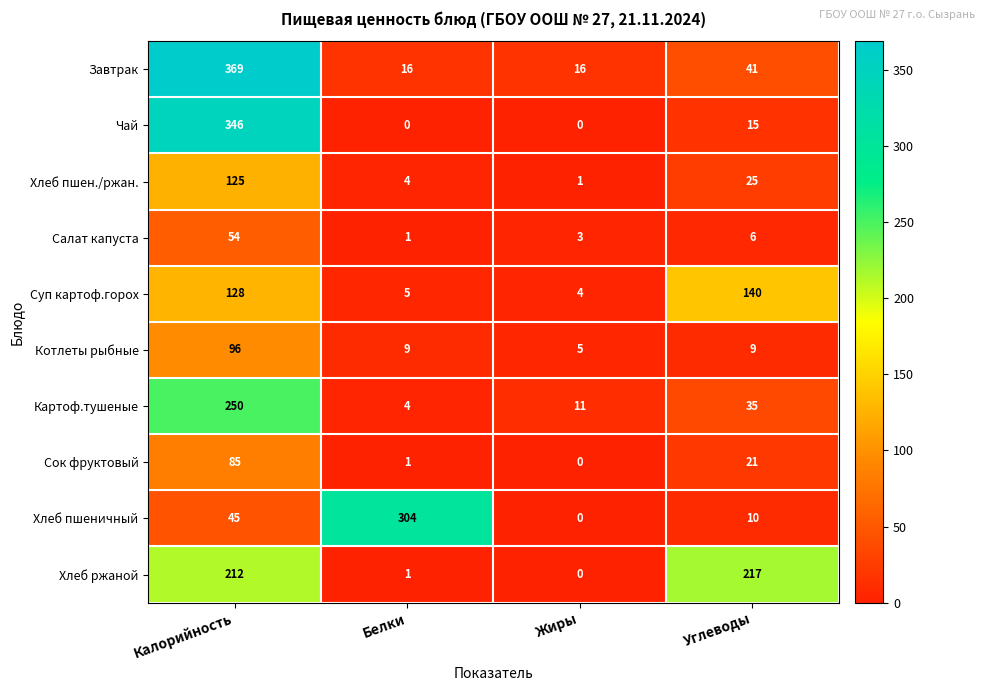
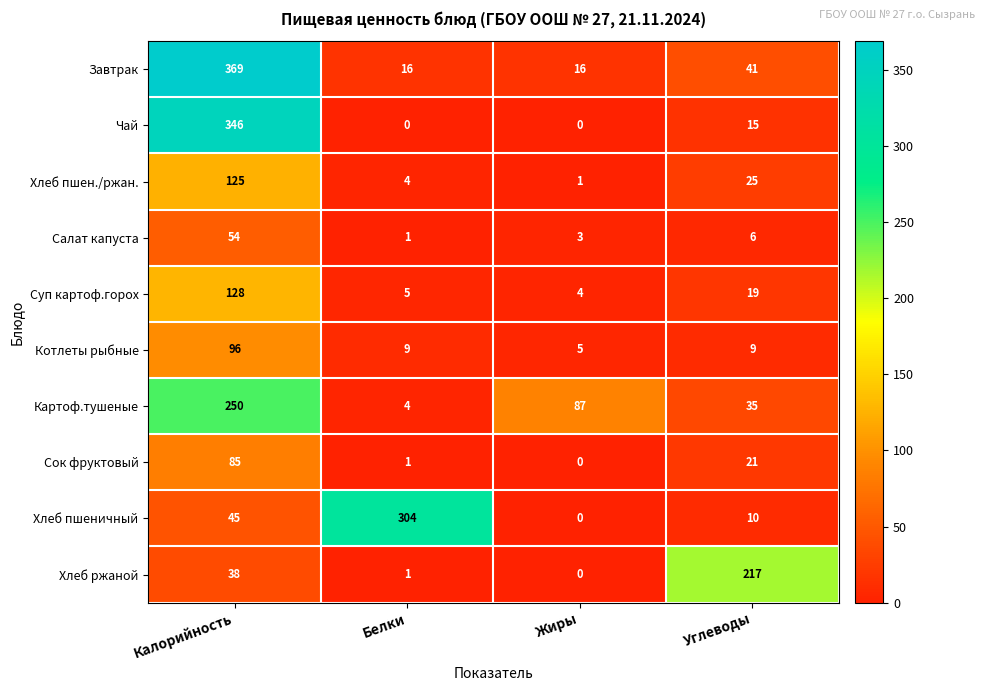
  {
    "Завтрак": {
      "Калорийность": 369,
      "Белки": 16,
      "Жиры": 16,
      "Углеводы": 41
    },
    "Чай": {
      "Калорийность": 346,
      "Белки": 0,
      "Жиры": 0,
      "Углеводы": 15
    },
    "Хлеб пшен./ржан.": {
      "Калорийность": 125,
      "Белки": 4,
      "Жиры": 1,
      "Углеводы": 25
    },
    "Салат капуста": {
      "Калорийность": 54,
      "Белки": 1,
      "Жиры": 3,
      "Углеводы": 6
    },
    "Суп картоф.горох": {
      "Калорийность": 128,
      "Белки": 5,
      "Жиры": 4,
-     "Углеводы": 140
+     "Углеводы": 19
    },
    "Котлеты рыбные": {
      "Калорийность": 96,
      "Белки": 9,
      "Жиры": 5,
      "Углеводы": 9
    },
    "Картоф.тушеные": {
      "Калорийность": 250,
      "Белки": 4,
-     "Жиры": 11,
+     "Жиры": 87,
      "Углеводы": 35
    },
    "Сок фруктовый": {
      "Калорийность": 85,
      "Белки": 1,
      "Жиры": 0,
      "Углеводы": 21
    },
    "Хлеб пшеничный": {
      "Калорийность": 45,
      "Белки": 304,
      "Жиры": 0,
      "Углеводы": 10
    },
    "Хлеб ржаной": {
-     "Калорийность": 212,
+     "Калорийность": 38,
      "Белки": 1,
      "Жиры": 0,
      "Углеводы": 217
    }
  }
